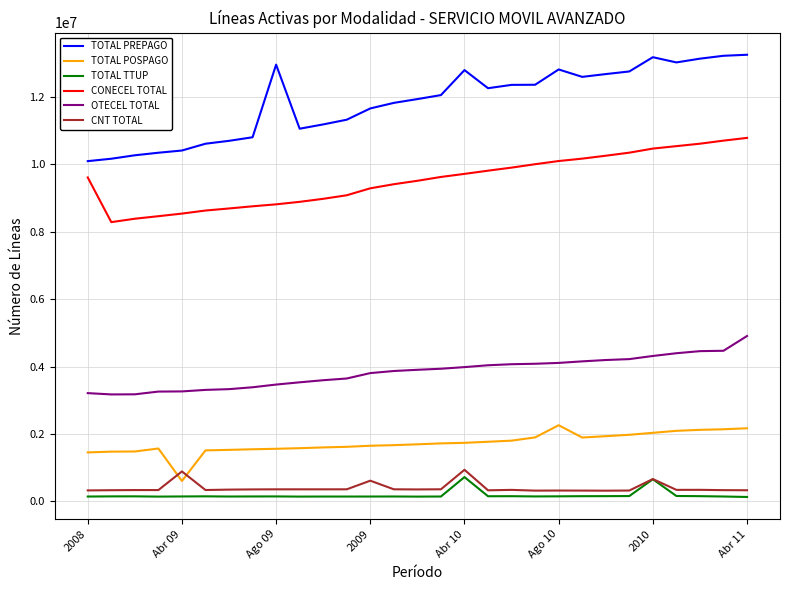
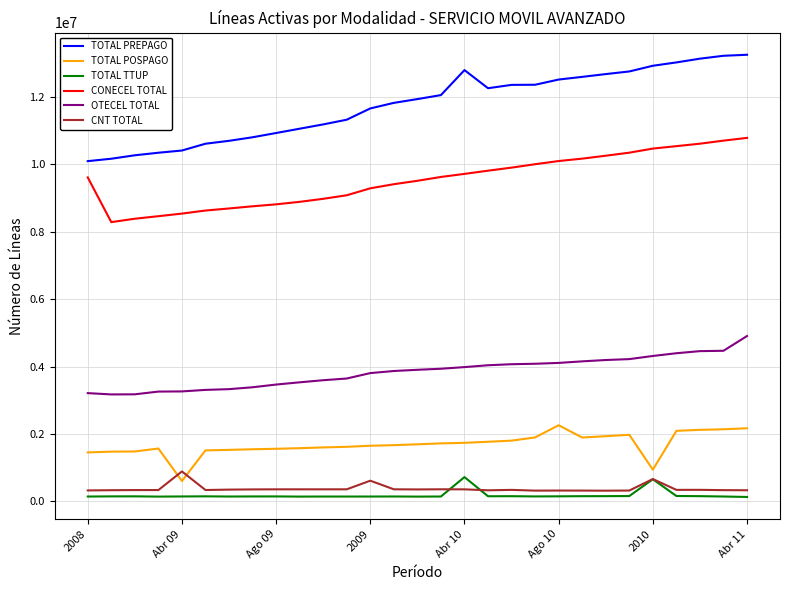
  {
    "TOTAL PREPAGO": {
      "2008": 10100000,
      "Abr 09": 10400000,
-     "Ago 09": 13000000,
+     "Ago 09": 10900000,
      "2009": 11700000,
      "Abr 10": 12800000,
-     "Ago 10": 12800000,
-     "2010": 13200000,
+     "Ago 10": 12500000,
+     "2010": 12900000,
      "Abr 11": 13300000
    },
    "TOTAL POSPAGO": {
      "2008": 1500000,
      "Abr 09": 600000,
      "Ago 09": 1600000,
      "2009": 1600000,
      "Abr 10": 1700000,
      "Ago 10": 2300000,
-     "2010": 2000000,
+     "2010": 900000,
      "Abr 11": 2200000
    },
    "TOTAL TTUP": {
      "2008": 100000,
      "Abr 09": 100000,
      "Ago 09": 100000,
      "2009": 100000,
      "Abr 10": 700000,
      "Ago 10": 100000,
      "Abr 11": 100000
    },
    "CONECEL TOTAL": {
      "2008": 9600000,
      "Abr 09": 8500000,
      "Ago 09": 8800000,
      "2009": 9300000,
      "Abr 10": 9700000,
      "Ago 10": 10100000,
      "2010": 10500000,
      "Abr 11": 10800000
    },
    "OTECEL TOTAL": {
      "2008": 3200000,
      "Abr 09": 3300000,
      "Ago 09": 3500000,
      "2009": 3800000,
      "Abr 10": 4000000,
      "Ago 10": 4100000,
      "2010": 4300000,
      "Abr 11": 4900000
    },
    "CNT TOTAL": {
      "2008": 300000,
      "Abr 09": 900000,
      "Ago 09": 400000,
      "2009": 600000,
-     "Abr 10": 900000,
+     "Abr 10": 400000,
      "Ago 10": 300000,
      "Abr 11": 300000
    }
  }
